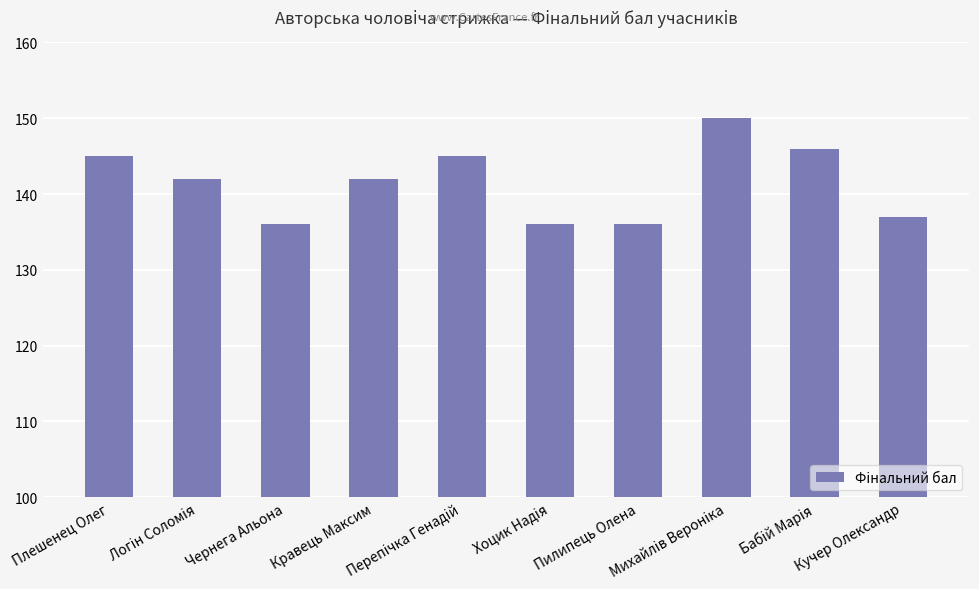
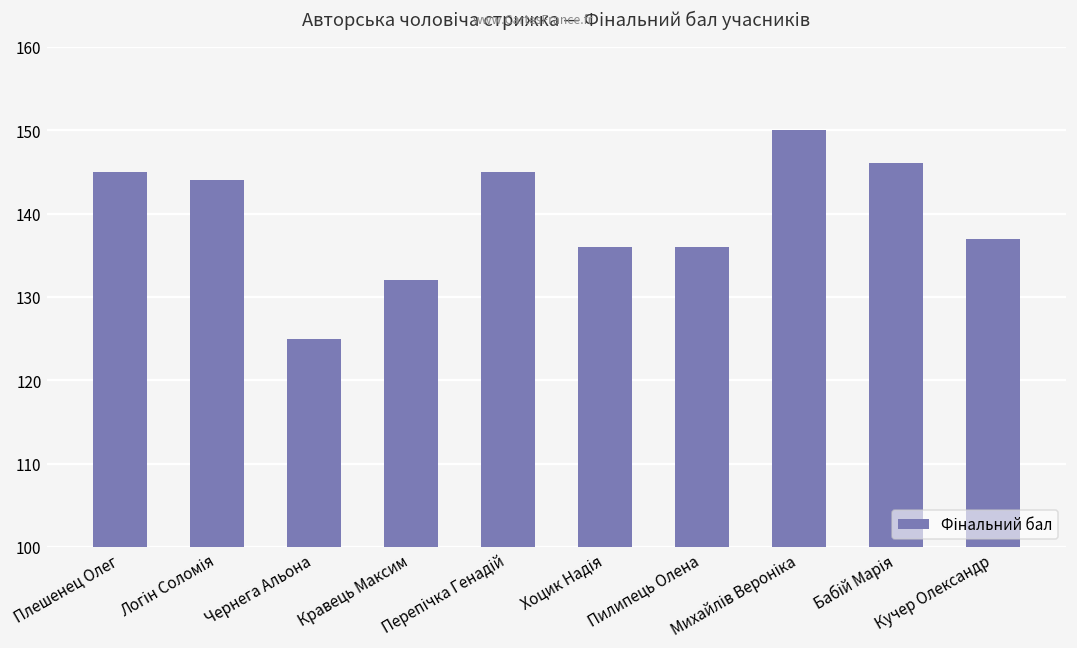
  {
    "Плешенец Олег": 145,
-   "Логін Соломія": 142,
-   "Чернега Альона": 136,
-   "Кравець Максим": 142,
+   "Логін Соломія": 144,
+   "Чернега Альона": 125,
+   "Кравець Максим": 132,
    "Перепічка Генадій": 145,
    "Хоцик Надія": 136,
    "Пилипець Олена": 136,
    "Михайлів Вероніка": 150,
    "Бабій Марія": 146,
    "Кучер Олександр": 137
  }
